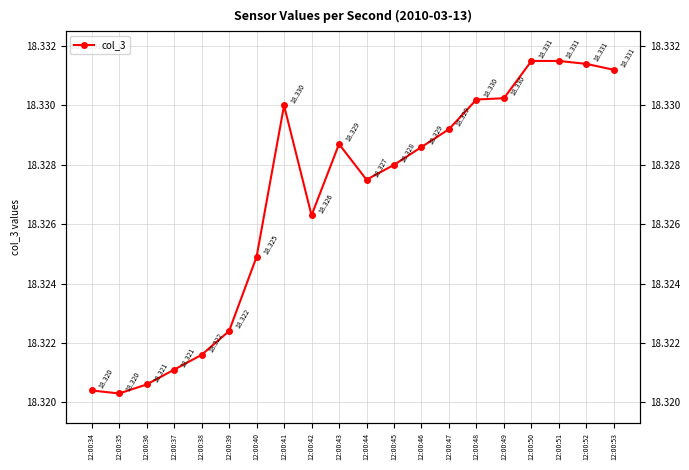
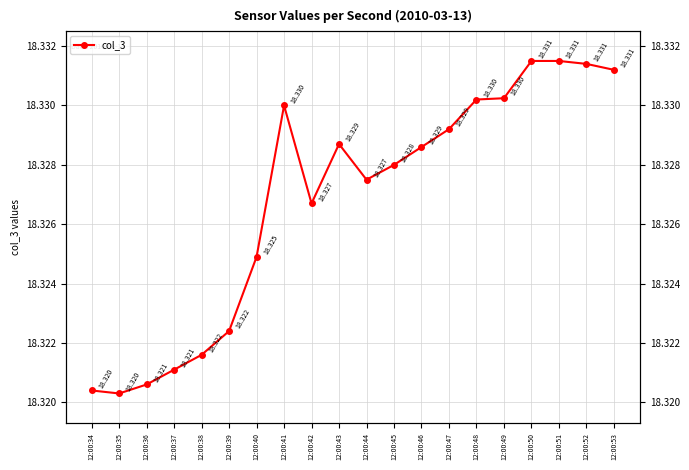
  {
    "12:00:34": 18.320,
    "12:00:35": 18.320,
    "12:00:37": 18.321,
    "12:00:39": 18.322,
    "12:00:40": 18.325,
    "12:00:41": 18.330,
-   "12:00:42": 18.326,
+   "12:00:42": 18.327,
    "12:00:43": 18.329,
    "12:00:44": 18.327,
    "12:00:45": 18.328,
    "12:00:47": 18.329,
    "12:00:49": 18.330,
    "12:00:51": 18.331,
    "12:00:52": 18.331,
    "12:00:53": 18.331
  }
